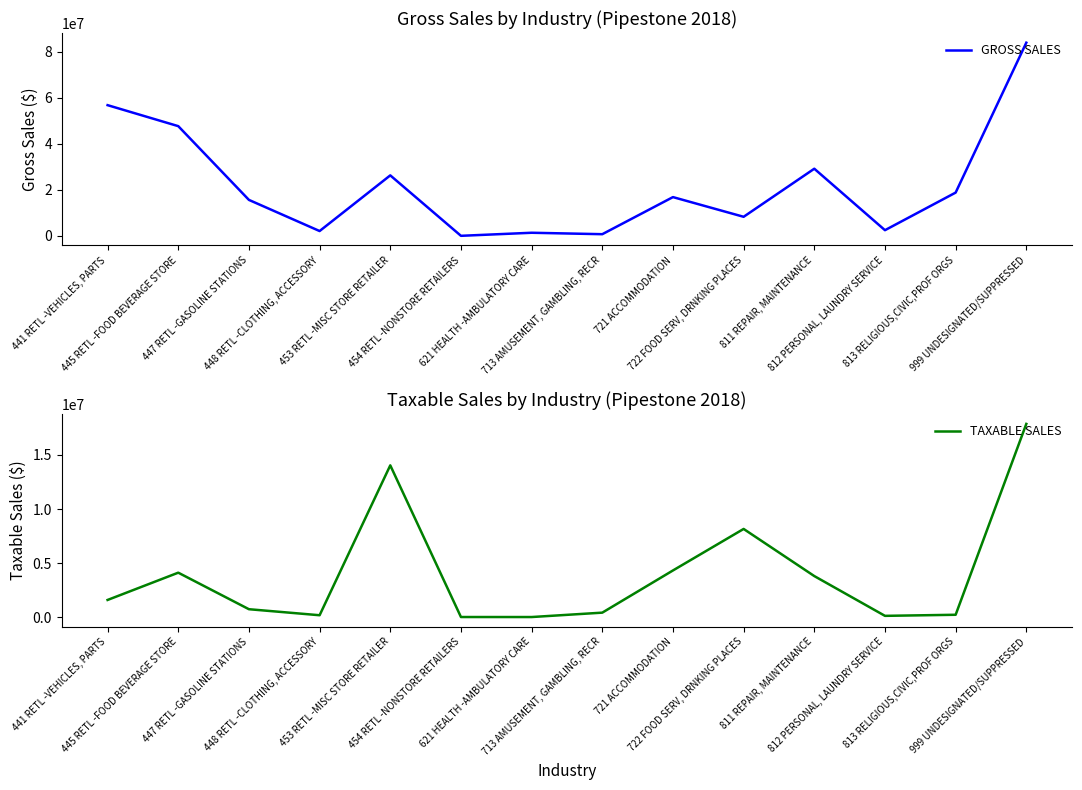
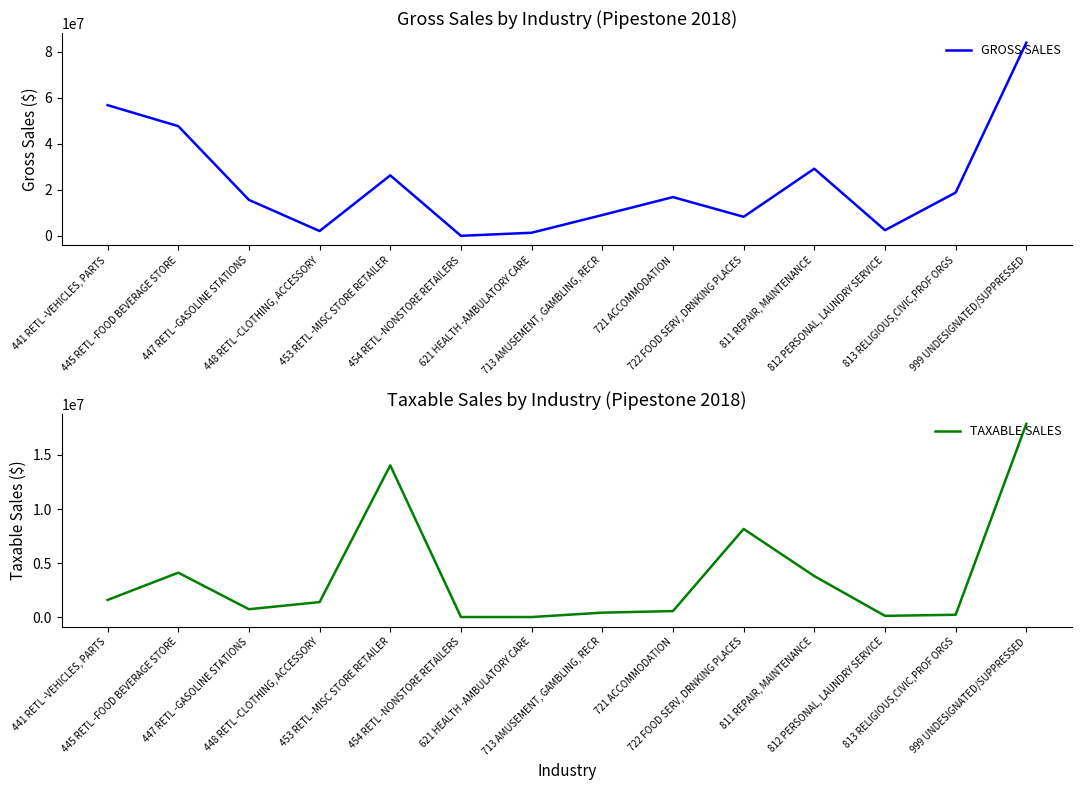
  {
    "Gross Sales by Industry (Pipestone 2018)": {
      "441 RETL -VEHICLES, PARTS": 57000000,
      "445 RETL -FOOD BEVERAGE STORE": 48000000,
      "447 RETL -GASOLINE STATIONS": 16000000,
      "448 RETL -CLOTHING, ACCESSORY": 2000000,
      "453 RETL -MISC STORE RETAILER": 26000000,
      "454 RETL -NONSTORE RETAILERS": 0,
      "621 HEALTH -AMBULATORY CARE": 1000000,
-     "713 AMUSEMENT, GAMBLING, RECR": 1000000,
+     "713 AMUSEMENT, GAMBLING, RECR": 9000000,
      "721 ACCOMMODATION": 17000000,
      "722 FOOD SERV, DRNKING PLACES": 8000000,
      "811 REPAIR, MAINTENANCE": 29000000,
      "812 PERSONAL, LAUNDRY SERVICE": 2000000,
      "813 RELIGIOUS,CIVIC,PROF ORGS": 19000000,
      "999 UNDESIGNATED/SUPPRESSED": 84000000
    },
    "Taxable Sales by Industry (Pipestone 2018)": {
      "441 RETL -VEHICLES, PARTS": 1600000,
      "445 RETL -FOOD BEVERAGE STORE": 4100000,
      "447 RETL -GASOLINE STATIONS": 700000,
-     "448 RETL -CLOTHING, ACCESSORY": 200000,
+     "448 RETL -CLOTHING, ACCESSORY": 1400000,
      "453 RETL -MISC STORE RETAILER": 14000000,
      "454 RETL -NONSTORE RETAILERS": 0,
      "621 HEALTH -AMBULATORY CARE": 0,
      "713 AMUSEMENT, GAMBLING, RECR": 400000,
-     "721 ACCOMMODATION": 4300000,
+     "721 ACCOMMODATION": 600000,
      "722 FOOD SERV, DRNKING PLACES": 8200000,
      "811 REPAIR, MAINTENANCE": 3800000,
      "812 PERSONAL, LAUNDRY SERVICE": 100000,
      "813 RELIGIOUS,CIVIC,PROF ORGS": 200000,
      "999 UNDESIGNATED/SUPPRESSED": 17900000
    }
  }
